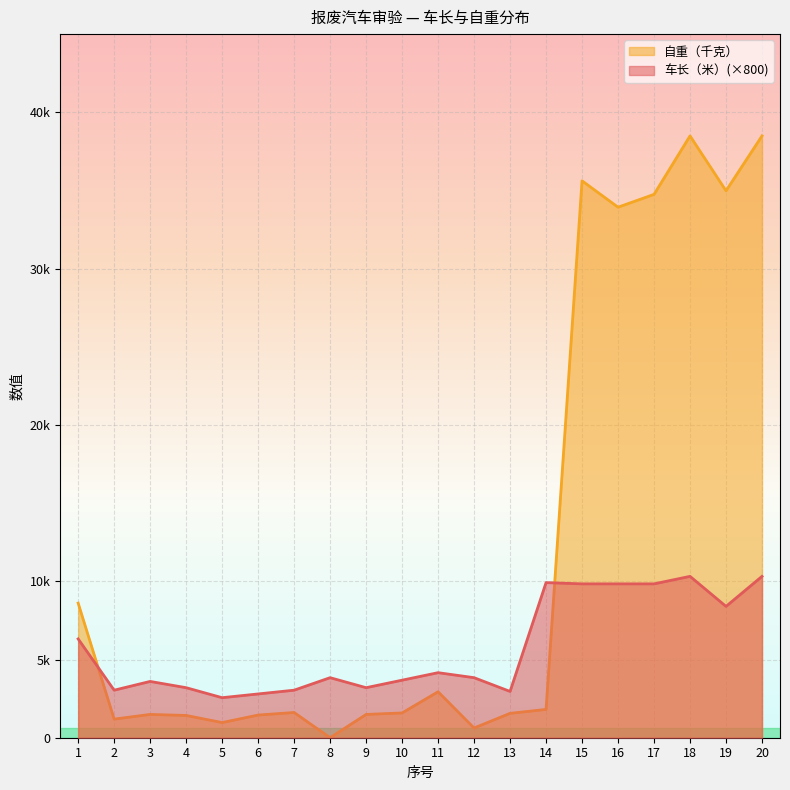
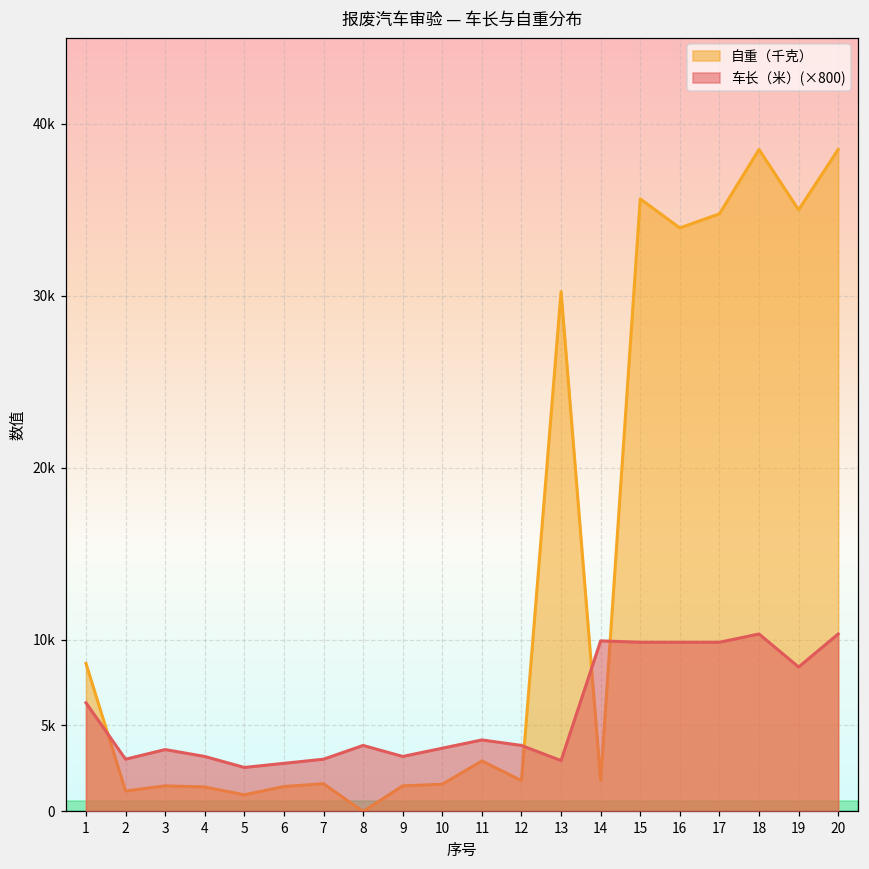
  {
    "自重（千克）": {
      "1": 8600,
      "2": 1200,
      "3": 1500,
      "4": 1400,
      "5": 1000,
      "6": 1500,
      "7": 1600,
      "8": 0,
      "9": 1500,
      "10": 1600,
      "11": 2900,
-     "12": 600,
-     "13": 1600,
+     "12": 1800,
+     "13": 30200,
      "14": 1800,
      "15": 35600,
      "16": 33900,
      "17": 34800,
      "18": 38500,
      "19": 35000,
      "20": 38500
    },
    "车长（米）(×800)": {
      "1": 6300,
      "2": 3000,
      "3": 3600,
      "4": 3200,
      "5": 2600,
      "6": 2800,
      "7": 3000,
      "8": 3800,
      "9": 3200,
      "10": 3700,
      "11": 4200,
      "12": 3800,
      "13": 3000,
      "14": 9900,
      "15": 9800,
      "16": 9800,
      "17": 9800,
      "18": 10300,
      "19": 8400,
      "20": 10300
    }
  }
